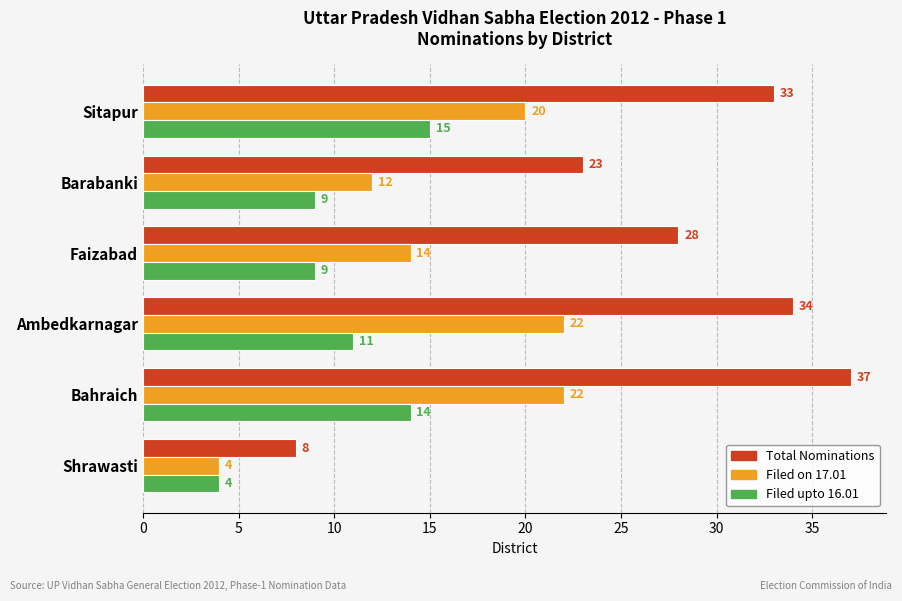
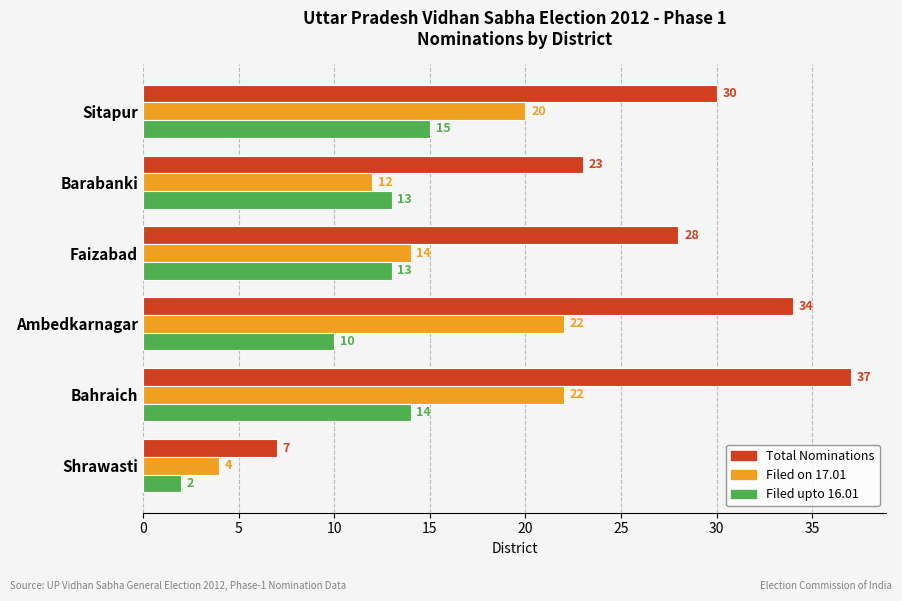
  {
    "Total Nominations": {
-     "Sitapur": 33,
+     "Sitapur": 30,
      "Barabanki": 23,
      "Faizabad": 28,
      "Ambedkarnagar": 34,
      "Bahraich": 37,
-     "Shrawasti": 8
+     "Shrawasti": 7
    },
    "Filed on 17.01": {
      "Sitapur": 20,
      "Barabanki": 12,
      "Faizabad": 14,
      "Ambedkarnagar": 22,
      "Bahraich": 22,
      "Shrawasti": 4
    },
    "Filed upto 16.01": {
      "Sitapur": 15,
-     "Barabanki": 9,
-     "Faizabad": 9,
-     "Ambedkarnagar": 11,
+     "Barabanki": 13,
+     "Faizabad": 13,
+     "Ambedkarnagar": 10,
      "Bahraich": 14,
-     "Shrawasti": 4
+     "Shrawasti": 2
    }
  }
